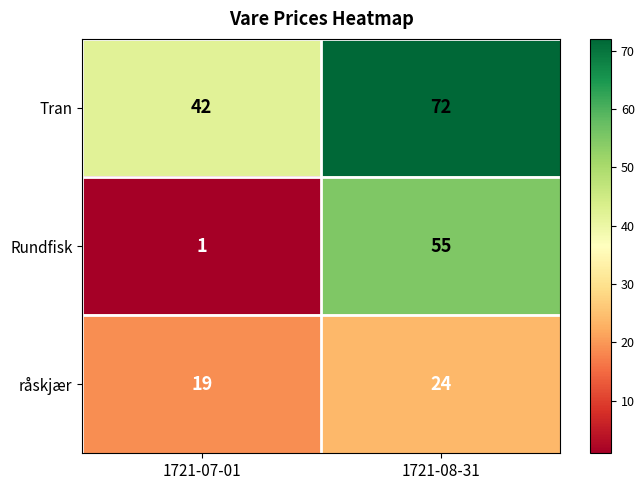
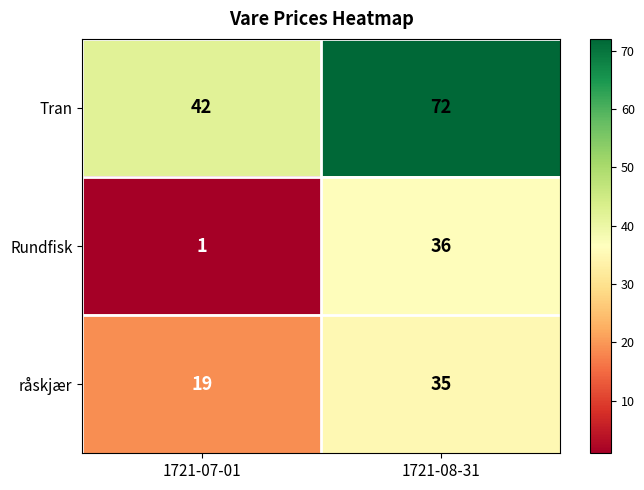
  {
    "Tran": {
      "1721-07-01": 42,
      "1721-08-31": 72
    },
    "Rundfisk": {
      "1721-07-01": 1,
-     "1721-08-31": 55
+     "1721-08-31": 36
    },
    "råskjær": {
      "1721-07-01": 19,
-     "1721-08-31": 24
+     "1721-08-31": 35
    }
  }
